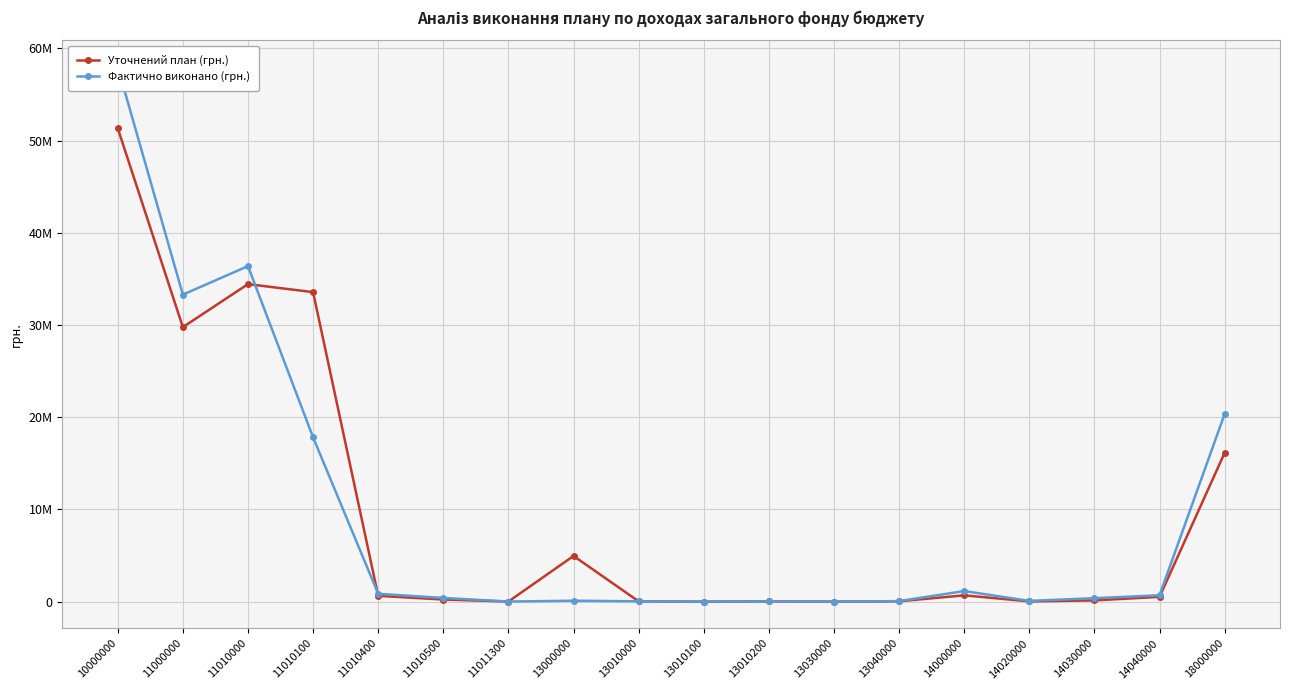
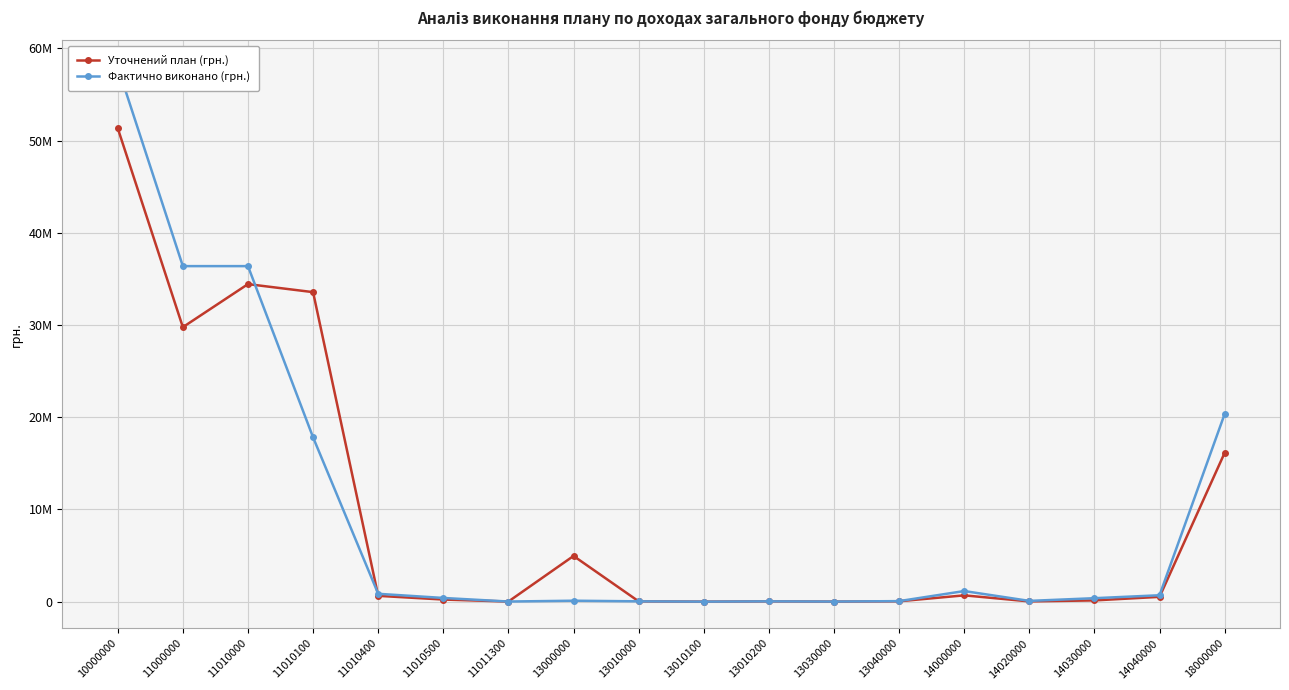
  {
    "Уточнений план (грн.)": {
      "10000000": 51000000,
      "11000000": 30000000,
      "11010000": 34000000,
      "11010100": 34000000,
      "13000000": 5000000,
      "14000000": 1000000,
      "18000000": 16000000
    },
    "Фактично виконано (грн.)": {
-     "11000000": 33000000,
+     "11000000": 36000000,
      "11010000": 36000000,
      "11010100": 18000000,
      "13000000": 0,
      "14000000": 1000000,
      "18000000": 20000000
    }
  }
